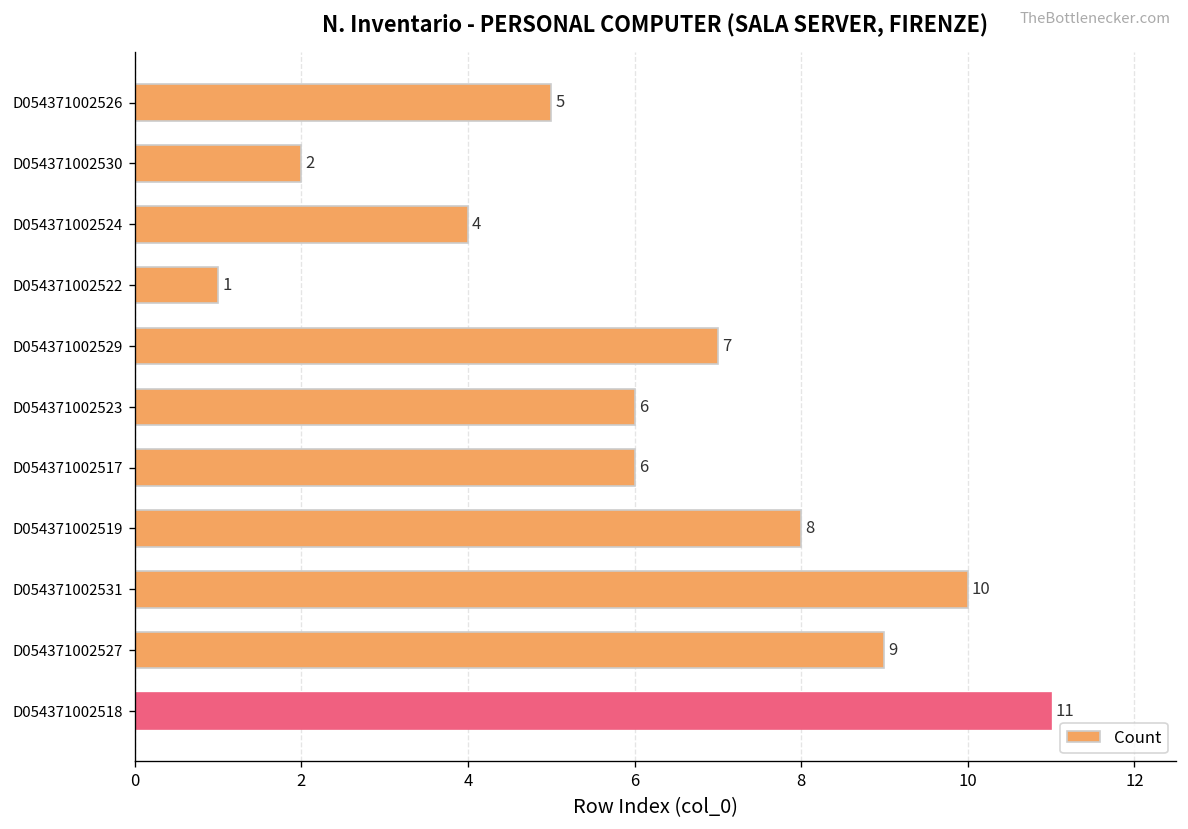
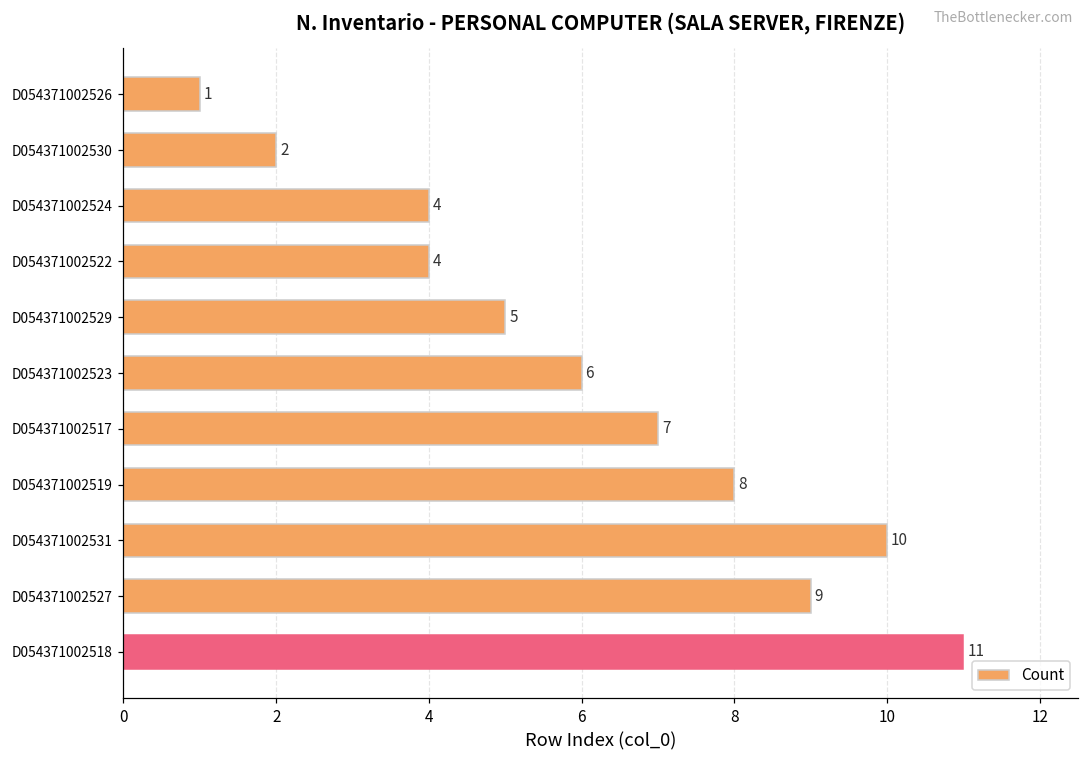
  {
-   "D054371002526": 5,
+   "D054371002526": 1,
    "D054371002530": 2,
    "D054371002524": 4,
-   "D054371002522": 1,
-   "D054371002529": 7,
+   "D054371002522": 4,
+   "D054371002529": 5,
    "D054371002523": 6,
-   "D054371002517": 6,
+   "D054371002517": 7,
    "D054371002519": 8,
    "D054371002531": 10,
    "D054371002527": 9,
    "D054371002518": 11
  }
